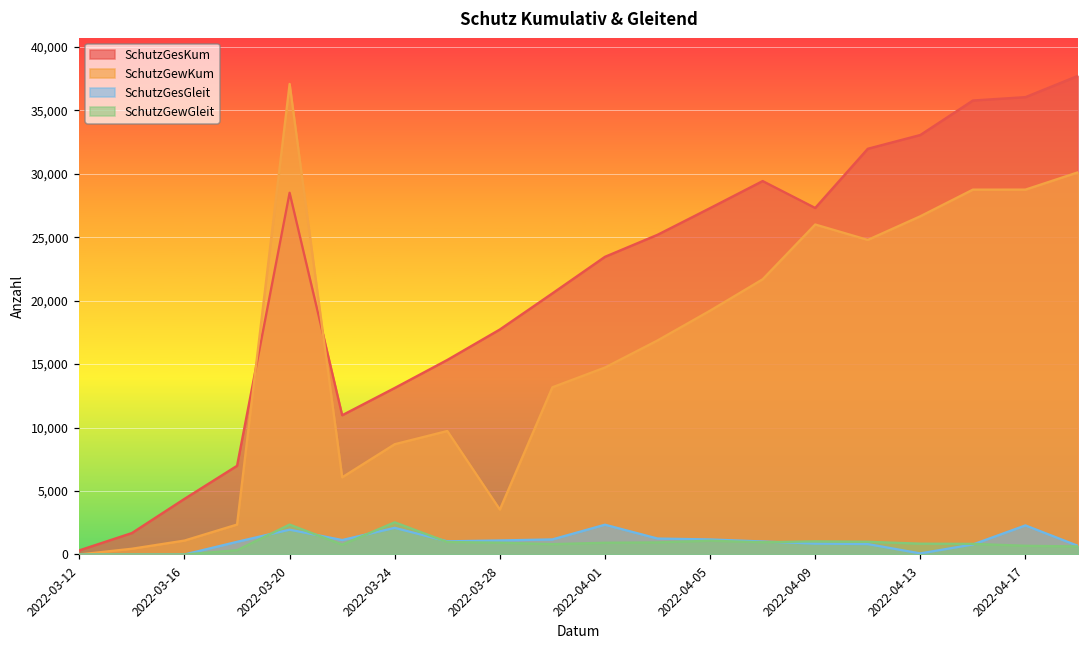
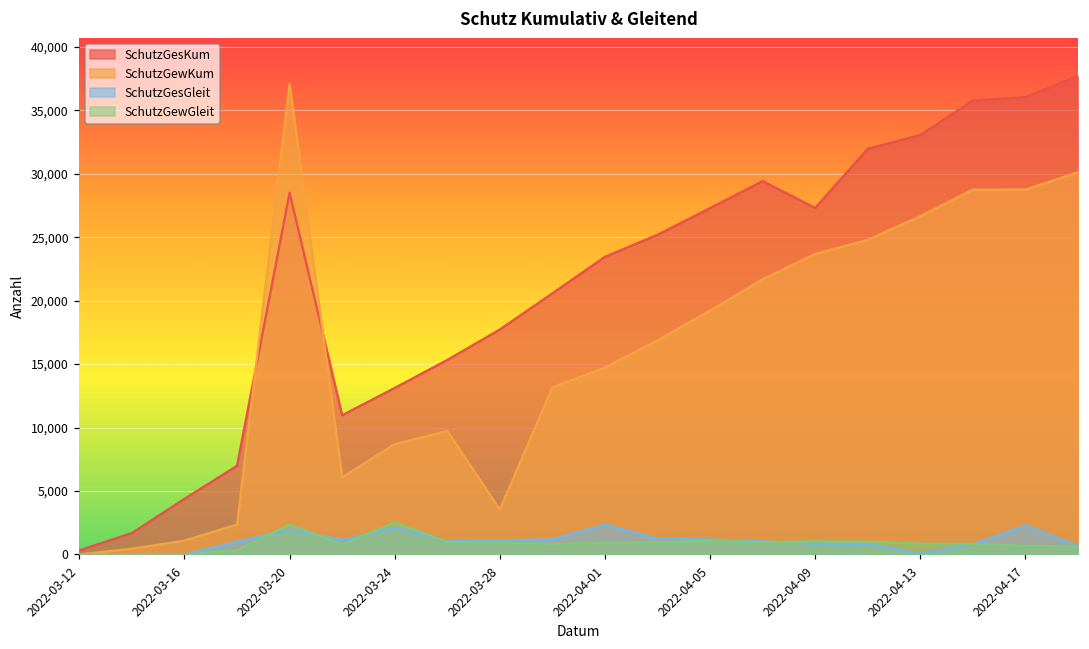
  {
    "SchutzGesKum": {
      "2022-03-12": "300",
      "2022-03-16": "4,400",
      "2022-03-20": "28,500",
      "2022-03-24": "13,100",
      "2022-03-28": "17,700",
      "2022-04-01": "23,500",
      "2022-04-05": "27,300",
      "2022-04-09": "27,300",
      "2022-04-13": "33,100",
      "2022-04-17": "36,000"
    },
    "SchutzGewKum": {
      "2022-03-16": "1,100",
      "2022-03-20": "37,100",
      "2022-03-24": "8,700",
      "2022-03-28": "3,500",
      "2022-04-01": "14,700",
      "2022-04-05": "19,200",
-     "2022-04-09": "26,000",
+     "2022-04-09": "23,700",
      "2022-04-13": "26,700",
      "2022-04-17": "28,700"
    },
    "SchutzGesGleit": {
      "2022-03-20": "2,000",
      "2022-03-24": "2,100",
      "2022-04-01": "2,300",
      "2022-04-13": "100",
      "2022-04-17": "2,300"
    },
    "SchutzGewGleit": {
      "2022-03-20": "2,400",
      "2022-03-24": "2,500",
      "2022-04-01": "900",
      "2022-04-13": "900",
      "2022-04-17": "700"
    }
  }
